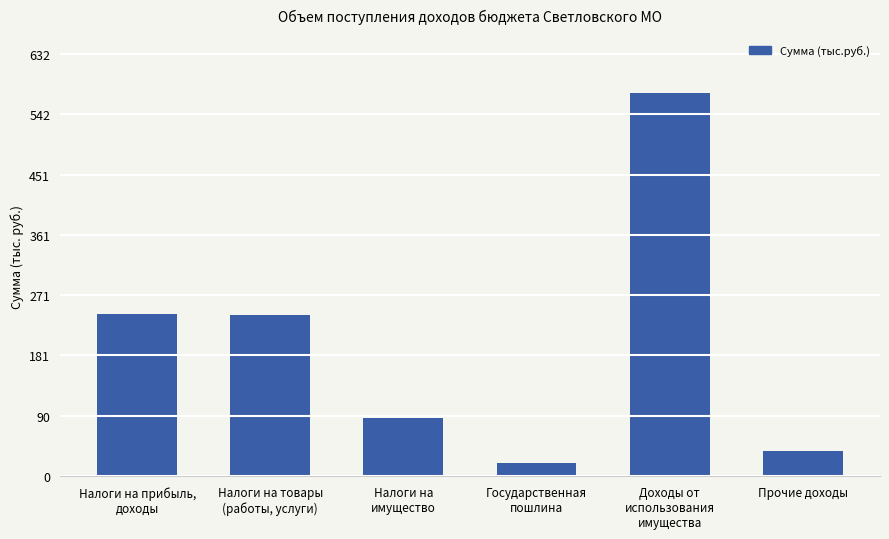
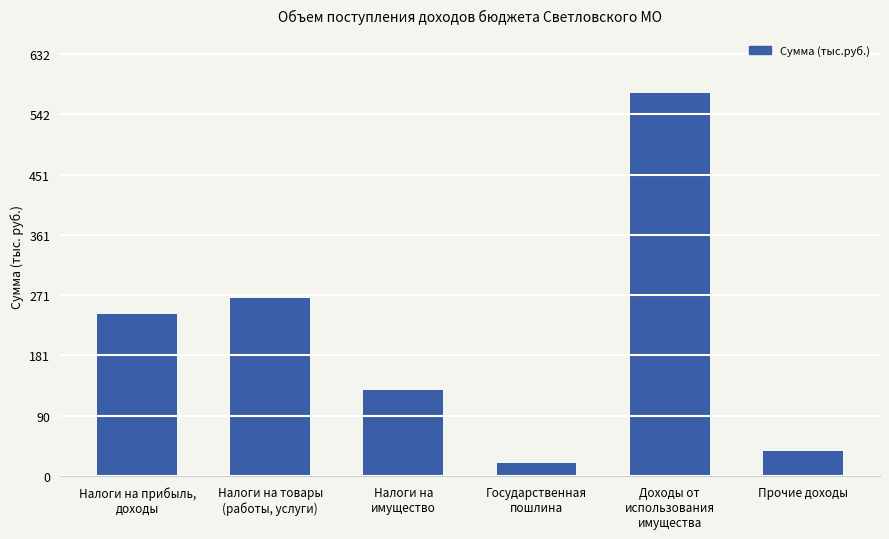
  {
    "Налоги на прибыль, доходы": 240,
-   "Налоги на товары (работы, услуги)": 240,
-   "Налоги на имущество": 90,
+   "Налоги на товары (работы, услуги)": 270,
+   "Налоги на имущество": 130,
    "Государственная пошлина": 20,
    "Доходы от использования имущества": 570,
    "Прочие доходы": 40
  }
